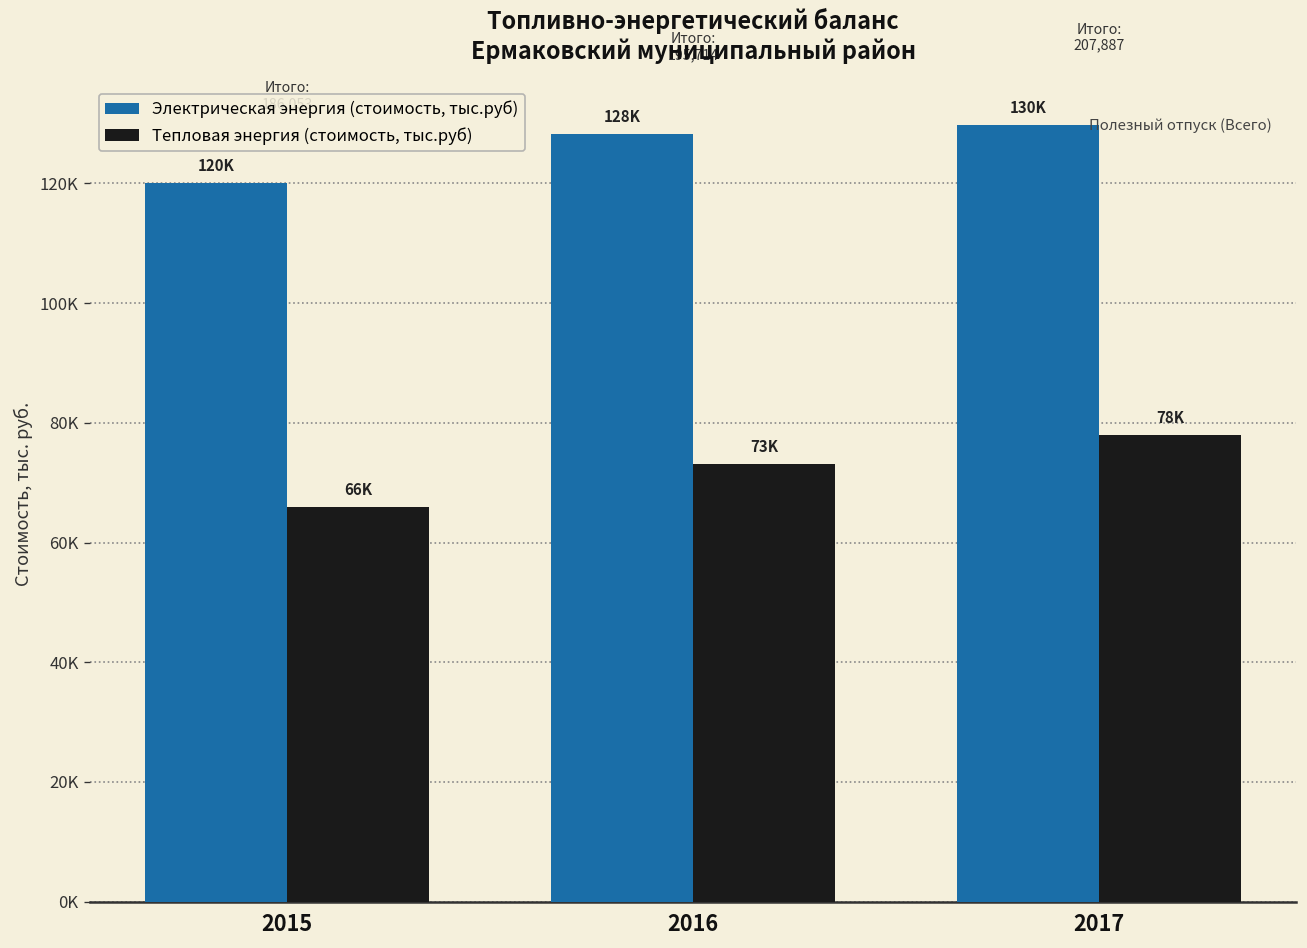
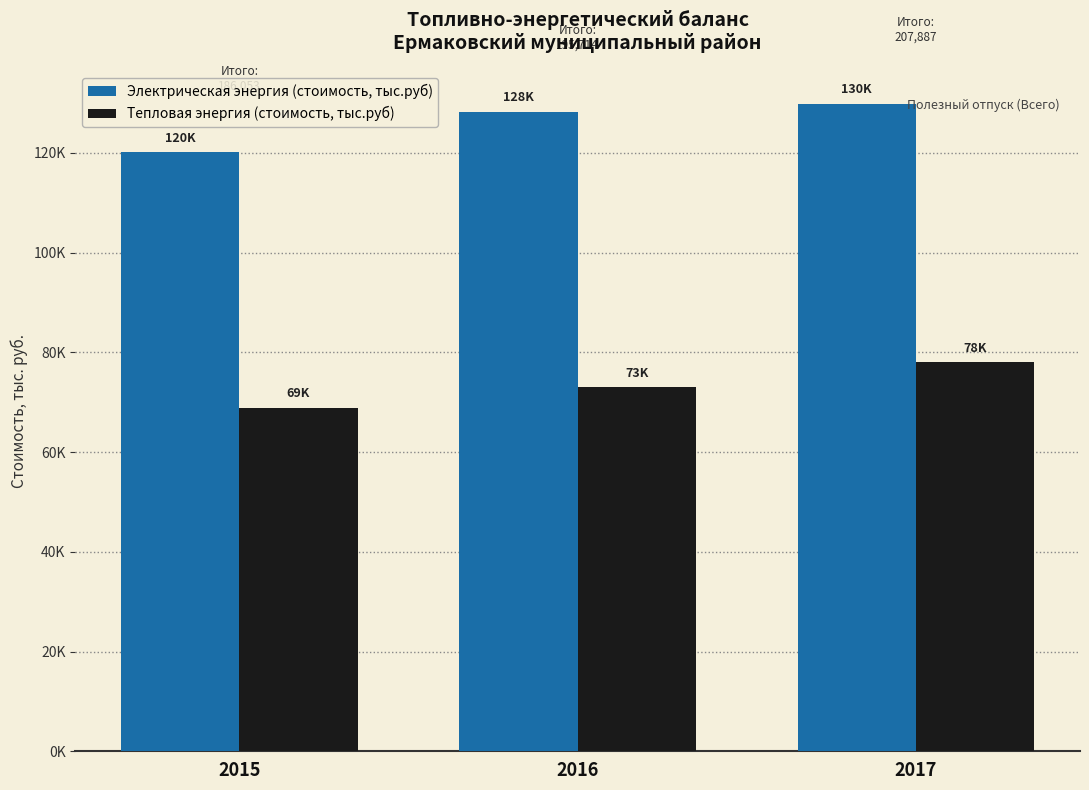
  {
    "Электрическая энергия (стоимость, тыс.руб)": {
      "2015": "120K",
      "2016": "128K",
      "2017": "130K"
    },
    "Тепловая энергия (стоимость, тыс.руб)": {
-     "2015": "66K",
+     "2015": "69K",
      "2016": "73K",
      "2017": "78K"
    }
  }
